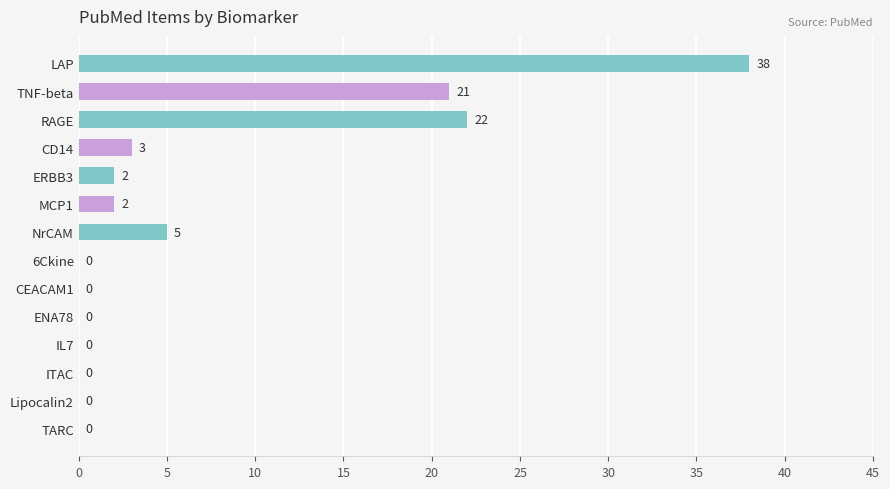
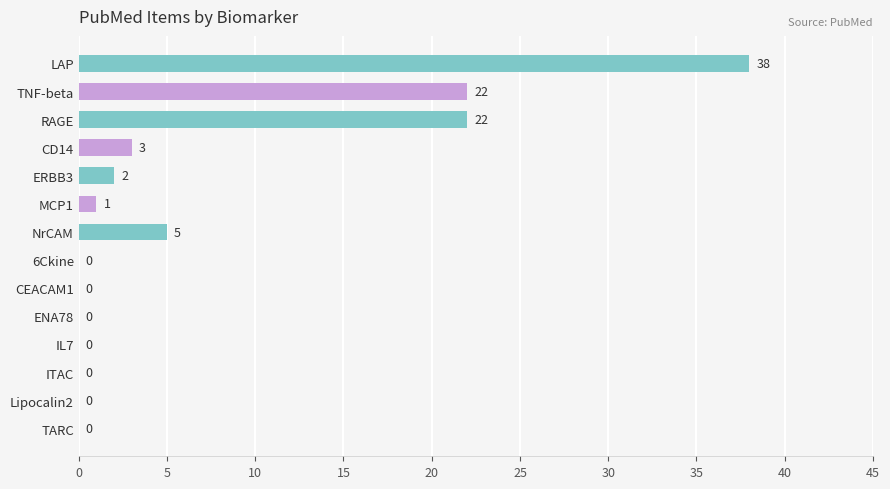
  {
    "LAP": 38,
-   "TNF-beta": 21,
+   "TNF-beta": 22,
    "RAGE": 22,
    "CD14": 3,
    "ERBB3": 2,
-   "MCP1": 2,
+   "MCP1": 1,
    "NrCAM": 5,
    "6Ckine": 0,
    "CEACAM1": 0,
    "ENA78": 0,
    "IL7": 0,
    "ITAC": 0,
    "Lipocalin2": 0,
    "TARC": 0
  }
